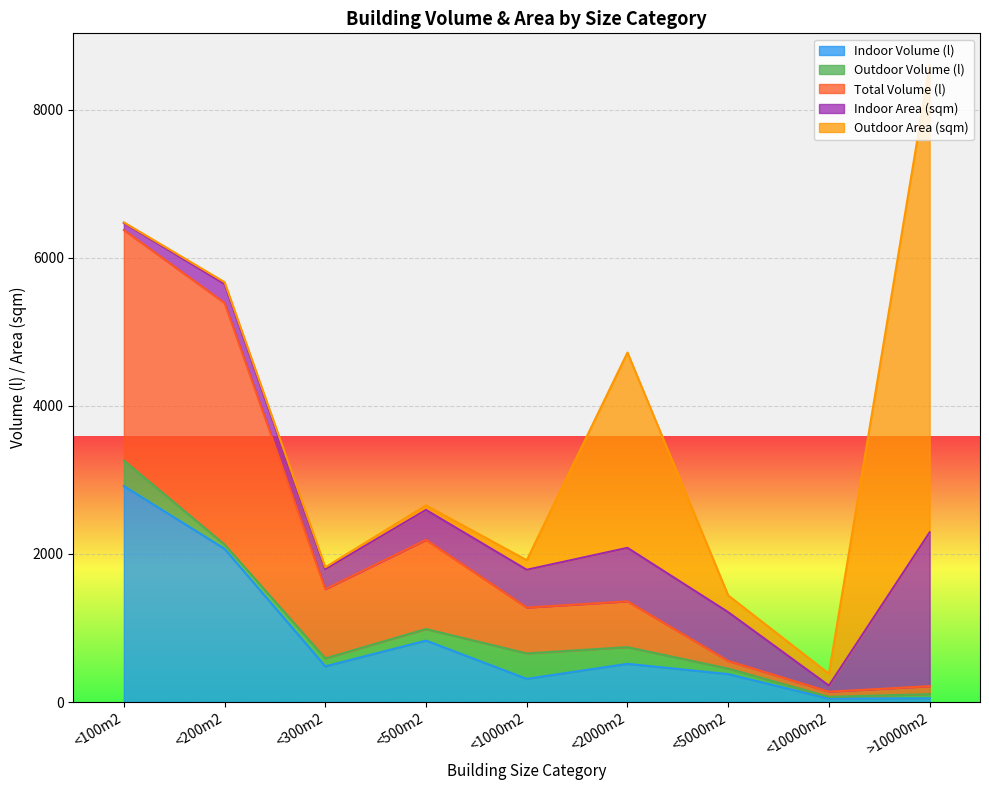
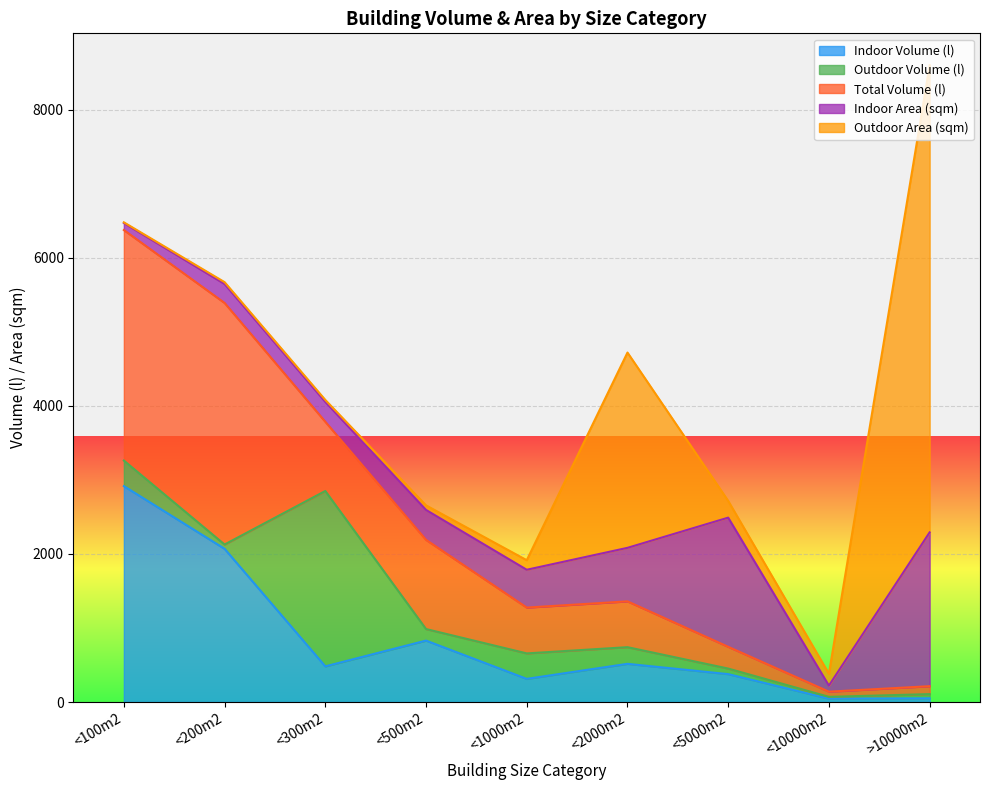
  {
    "Indoor Volume (l)": {
      "<100m2": 2900,
      "<200m2": 2100,
      "<300m2": 500,
      "<500m2": 800,
      "<1000m2": 300,
      "<2000m2": 500,
      "<5000m2": 400,
      ">10000m2": 100
    },
    "Outdoor Volume (l)": {
      "<100m2": 300,
      "<200m2": 100,
-     "<300m2": 100,
+     "<300m2": 2400,
      "<500m2": 200,
      "<1000m2": 300,
      "<2000m2": 200,
      "<5000m2": 100,
      ">10000m2": 100
    },
    "Total Volume (l)": {
      "<100m2": 3100,
      "<200m2": 3300,
      "<300m2": 900,
      "<500m2": 1200,
      "<1000m2": 600,
      "<2000m2": 600,
-     "<5000m2": 100,
+     "<5000m2": 300,
      "<10000m2": 100,
      ">10000m2": 100
    },
    "Indoor Area (sqm)": {
      "<500m2": 400,
      "<1000m2": 500,
      "<2000m2": 700,
-     "<5000m2": 700,
+     "<5000m2": 1700,
      "<10000m2": 100,
      ">10000m2": 2100
    },
    "Outdoor Area (sqm)": {
      "<500m2": 100,
      "<1000m2": 100,
      "<2000m2": 2600,
      "<5000m2": 200,
      "<10000m2": 200
    }
  }
